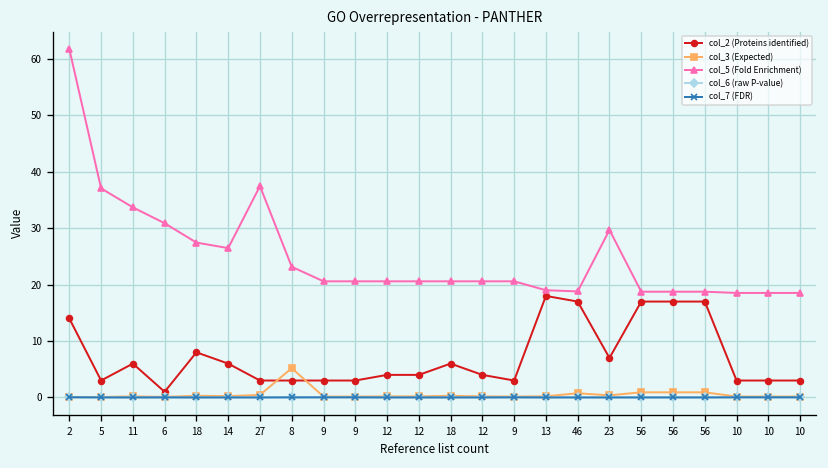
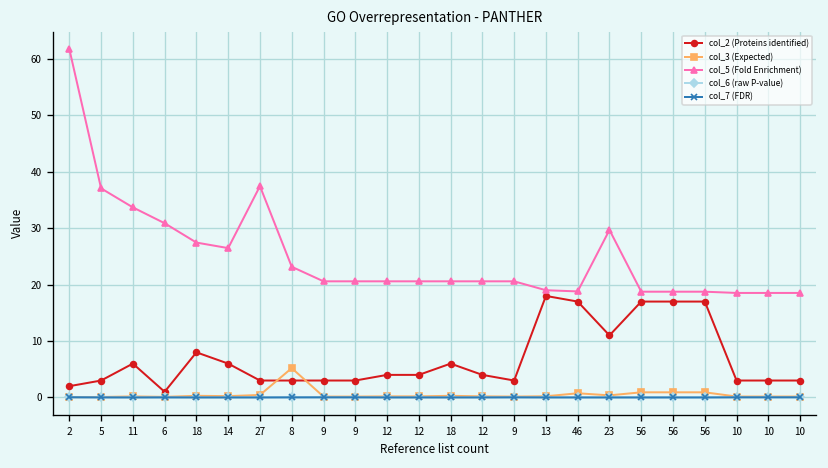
  {
    "col_2 (Proteins identified)": {
-     "2": 14,
+     "2": 2,
      "5": 3,
      "11": 6,
      "6": 1,
      "14": 6,
      "27": 3,
      "8": 3,
      "13": 18,
      "46": 17,
-     "23": 7
+     "23": 11
    },
    "col_3 (Expected)": {
      "8": 5,
      "46": 1
    },
    "col_5 (Fold Enrichment)": {
      "2": 62,
      "5": 37,
      "11": 34,
      "6": 31,
      "14": 26,
      "27": 37,
      "8": 23,
      "13": 19,
      "46": 19,
      "23": 30
    },
    "col_7 (FDR)": {
      "8": 0,
      "46": 0
    }
  }
